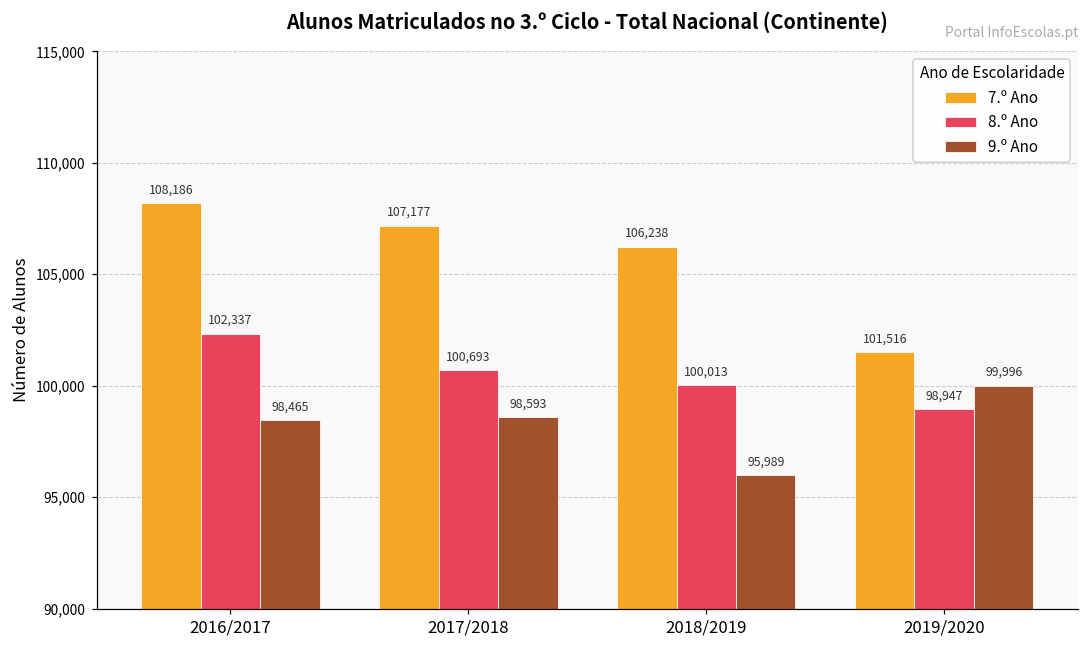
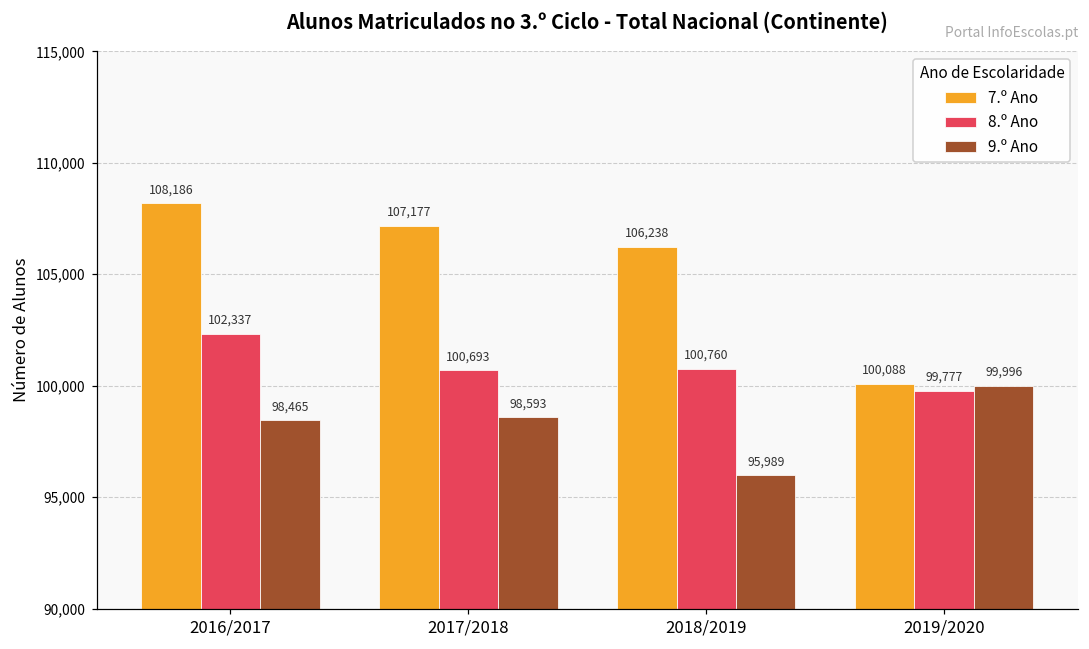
  {
    "7.º Ano": {
      "2016/2017": "108,186",
      "2017/2018": "107,177",
      "2018/2019": "106,238",
-     "2019/2020": "101,516"
+     "2019/2020": "100,088"
    },
    "8.º Ano": {
      "2016/2017": "102,337",
      "2017/2018": "100,693",
-     "2018/2019": "100,013",
-     "2019/2020": "98,947"
+     "2018/2019": "100,760",
+     "2019/2020": "99,777"
    },
    "9.º Ano": {
      "2016/2017": "98,465",
      "2017/2018": "98,593",
      "2018/2019": "95,989",
      "2019/2020": "99,996"
    }
  }
